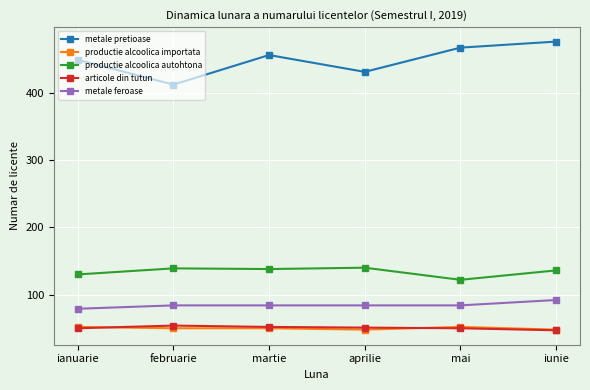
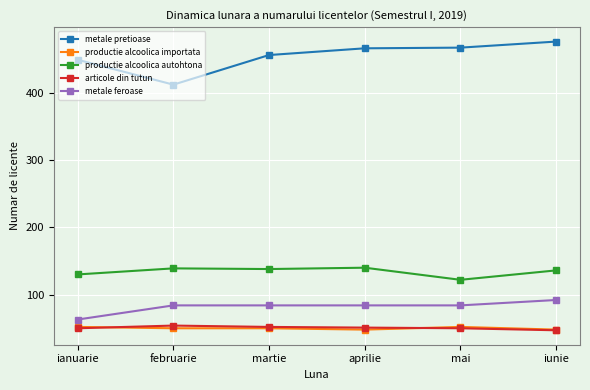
  {
    "metale pretioase": {
      "martie": 460,
-     "aprilie": 430,
+     "aprilie": 470,
      "mai": 470,
      "iunie": 480
    },
    "productie alcoolica importata": {
      "februarie": 50
    },
    "productie alcoolica autohtona": {
      "ianuarie": 130,
      "februarie": 140,
      "martie": 140,
      "aprilie": 140,
      "mai": 120,
      "iunie": 140
    },
    "articole din tutun": {
      "februarie": 50
    },
    "metale feroase": {
-     "ianuarie": 80,
+     "ianuarie": 60,
      "februarie": 80,
      "martie": 80,
      "aprilie": 80,
      "mai": 80,
      "iunie": 90
    }
  }
